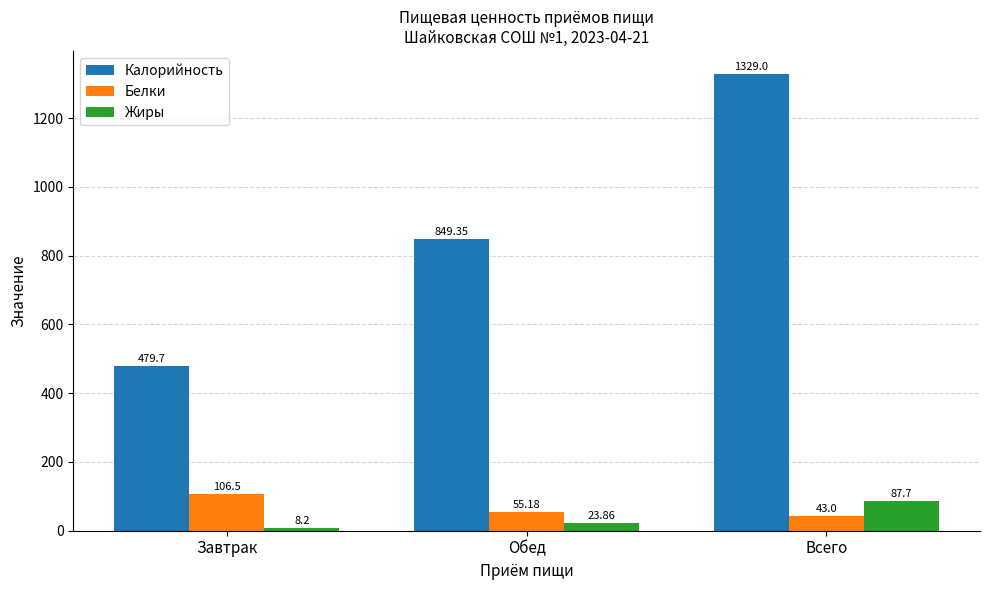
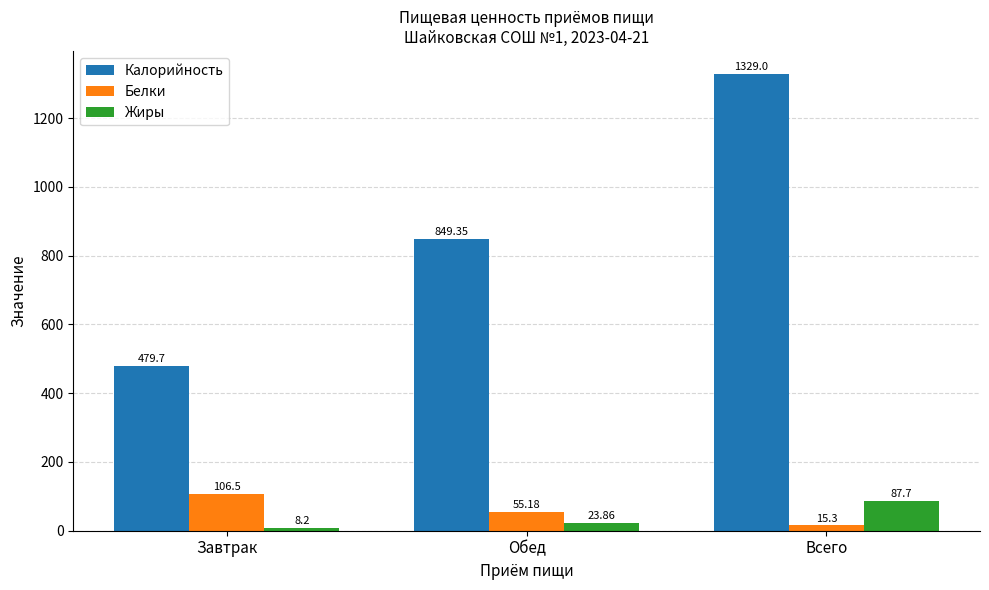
  {
    "Калорийность": {
      "Завтрак": 479.7,
      "Обед": 849.35,
      "Всего": 1329.0
    },
    "Белки": {
      "Завтрак": 106.5,
      "Обед": 55.18,
-     "Всего": 43.0
+     "Всего": 15.3
    },
    "Жиры": {
      "Завтрак": 8.2,
      "Обед": 23.86,
      "Всего": 87.7
    }
  }
